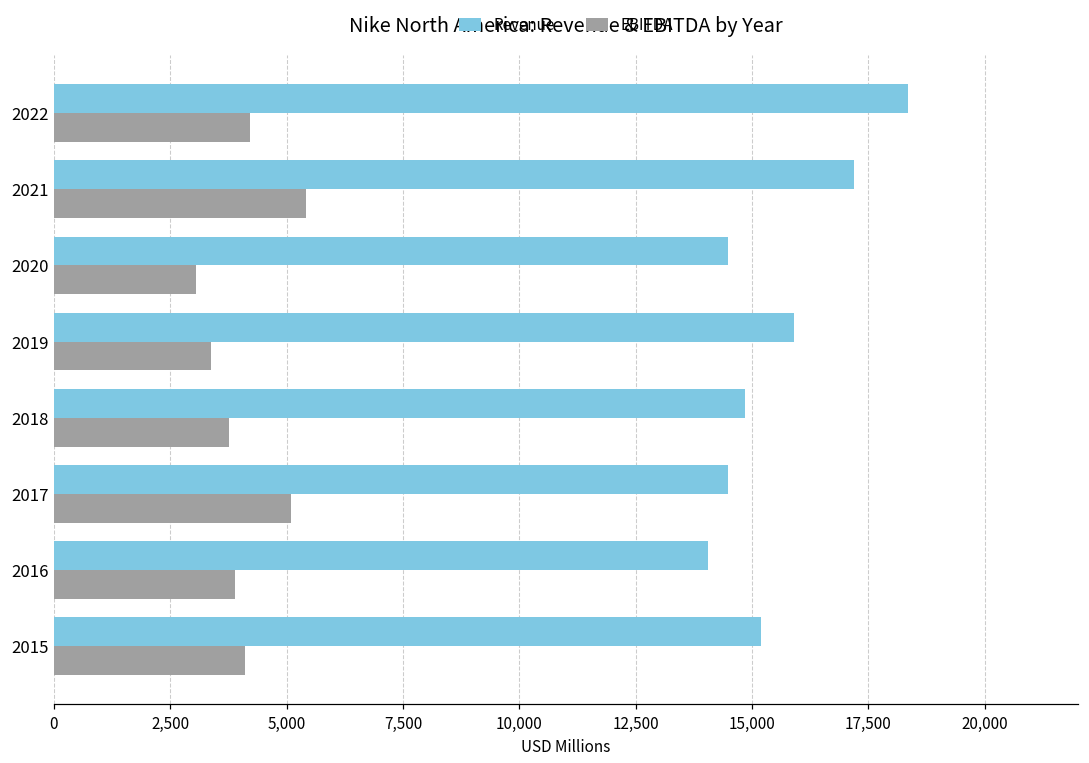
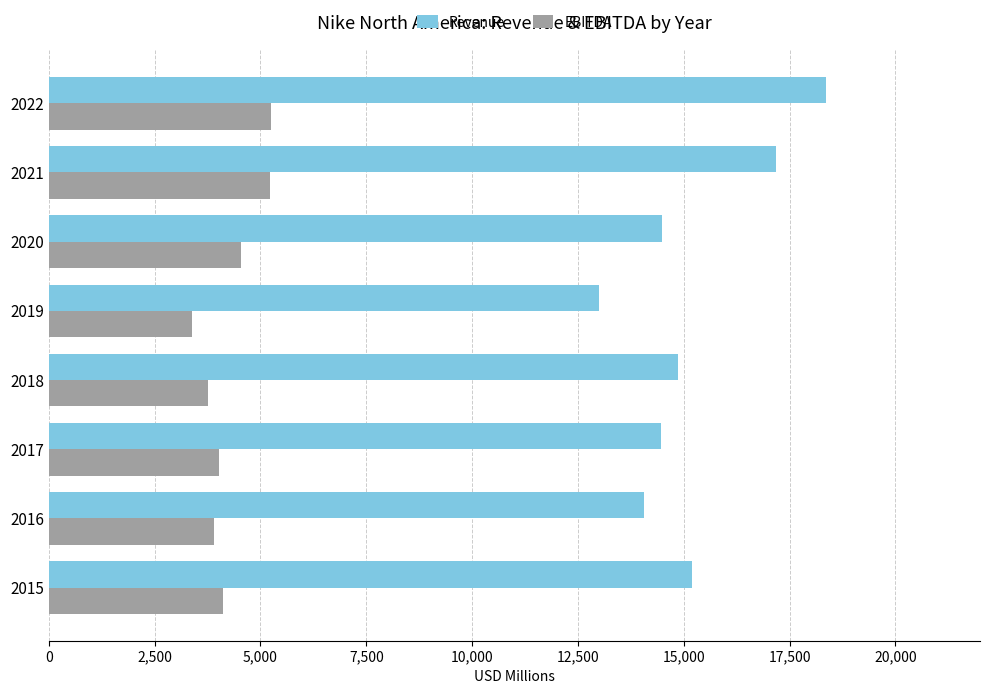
  {
    "Revenue": {
      "2022": "18,400",
      "2021": "17,200",
      "2020": "14,500",
-     "2019": "15,900",
+     "2019": "13,000",
      "2018": "14,900",
      "2017": "14,500",
      "2016": "14,100",
      "2015": "15,200"
    },
    "EBITDA": {
-     "2022": "4,200",
-     "2021": "5,400",
-     "2020": "3,000",
+     "2022": "5,200",
+     "2021": "5,200",
+     "2020": "4,500",
      "2019": "3,400",
      "2018": "3,800",
-     "2017": "5,100",
+     "2017": "4,000",
      "2016": "3,900",
      "2015": "4,100"
    }
  }
